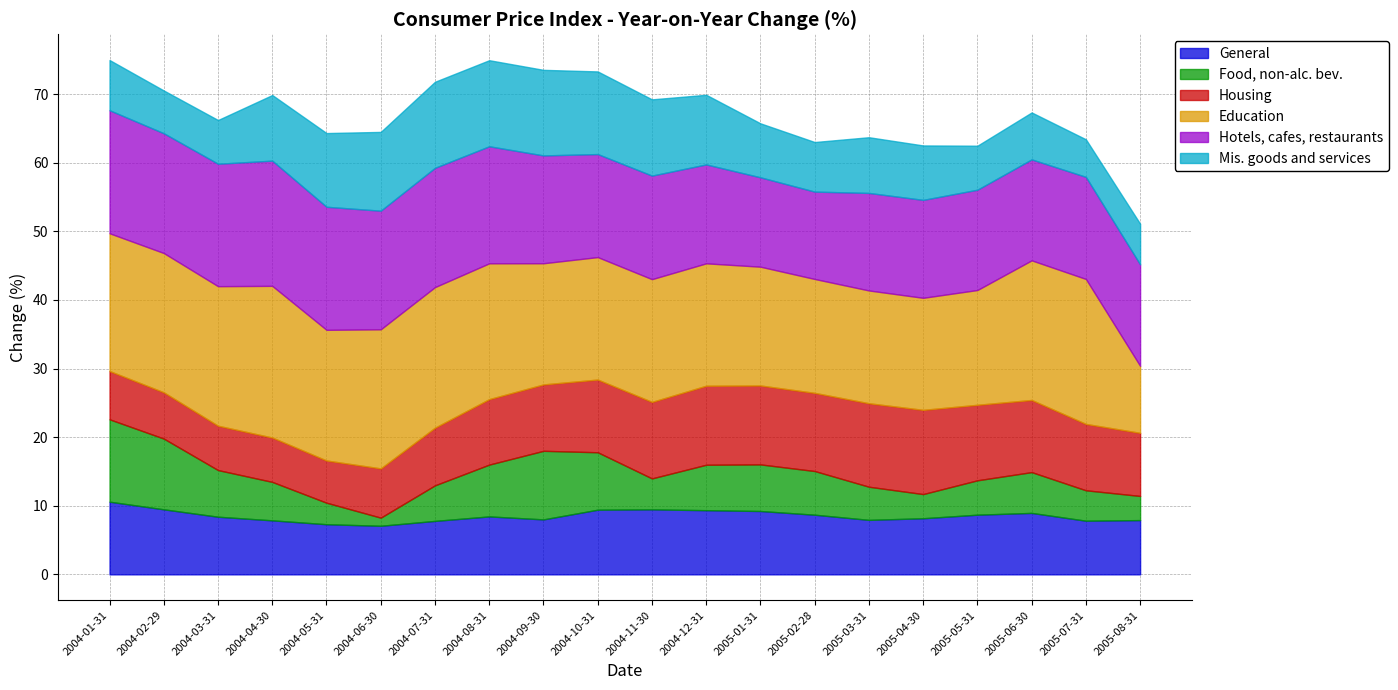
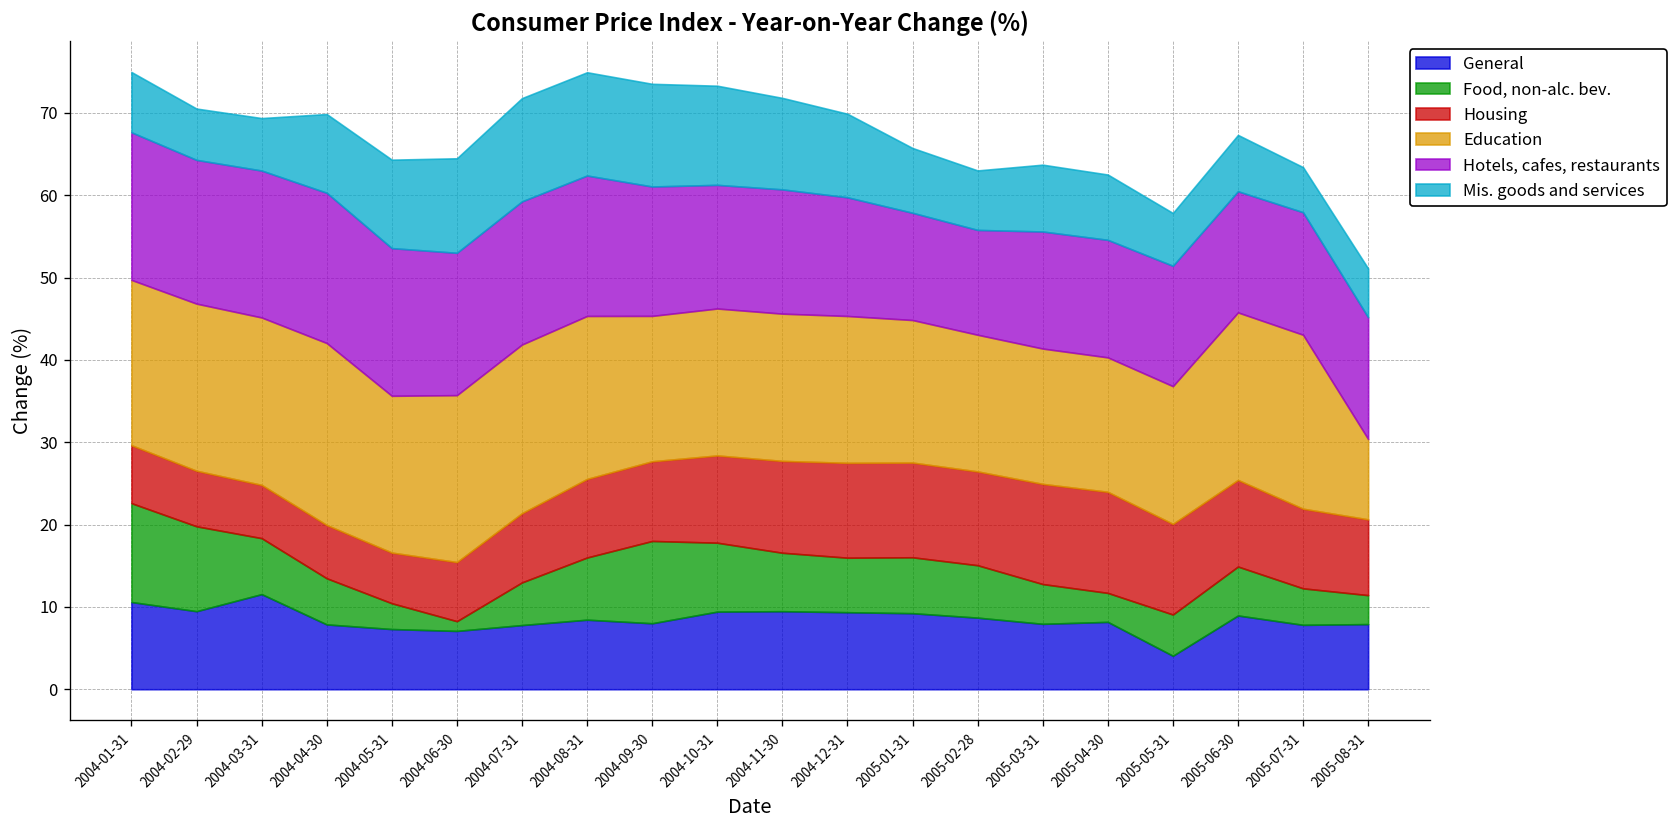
  {
    "General": {
      "2004-01-31": 11,
      "2004-02-29": 9,
-     "2004-03-31": 8,
+     "2004-03-31": 12,
      "2004-04-30": 8,
      "2004-05-31": 7,
      "2004-06-30": 7,
      "2004-07-31": 8,
      "2004-08-31": 8,
      "2004-09-30": 8,
      "2004-10-31": 9,
      "2004-11-30": 9,
      "2004-12-31": 9,
      "2005-01-31": 9,
      "2005-02-28": 9,
      "2005-03-31": 8,
      "2005-04-30": 8,
-     "2005-05-31": 9,
+     "2005-05-31": 4,
      "2005-06-30": 9,
      "2005-07-31": 8,
      "2005-08-31": 8
    },
    "Food, non-alc. bev.": {
      "2004-01-31": 12,
      "2004-02-29": 10,
      "2004-03-31": 7,
      "2004-04-30": 6,
      "2004-05-31": 3,
      "2004-06-30": 1,
      "2004-07-31": 5,
      "2004-08-31": 8,
      "2004-09-30": 10,
      "2004-10-31": 8,
-     "2004-11-30": 5,
+     "2004-11-30": 7,
      "2004-12-31": 7,
      "2005-01-31": 7,
      "2005-02-28": 6,
      "2005-03-31": 5,
      "2005-04-30": 4,
      "2005-05-31": 5,
      "2005-06-30": 6,
      "2005-07-31": 4,
      "2005-08-31": 4
    },
    "Housing": {
      "2004-01-31": 7,
      "2004-02-29": 7,
      "2004-03-31": 6,
      "2004-04-30": 6,
      "2004-05-31": 6,
      "2004-06-30": 7,
      "2004-07-31": 8,
      "2004-08-31": 10,
      "2004-09-30": 10,
      "2004-10-31": 11,
      "2004-11-30": 11,
      "2004-12-31": 12,
      "2005-01-31": 12,
      "2005-02-28": 11,
      "2005-03-31": 12,
      "2005-04-30": 12,
      "2005-05-31": 11,
      "2005-06-30": 11,
      "2005-07-31": 10,
      "2005-08-31": 9
    },
    "Education": {
      "2004-01-31": 20,
      "2004-02-29": 20,
      "2004-03-31": 20,
      "2004-04-30": 22,
      "2004-05-31": 19,
      "2004-06-30": 20,
      "2004-07-31": 20,
      "2004-08-31": 20,
      "2004-09-30": 18,
      "2004-10-31": 18,
      "2004-11-30": 18,
      "2004-12-31": 18,
      "2005-01-31": 17,
      "2005-02-28": 17,
      "2005-03-31": 16,
      "2005-04-30": 16,
      "2005-05-31": 17,
      "2005-06-30": 20,
      "2005-07-31": 21,
      "2005-08-31": 10
    },
    "Hotels, cafes, restaurants": {
      "2004-01-31": 18,
      "2004-02-29": 17,
      "2004-03-31": 18,
      "2004-04-30": 18,
      "2004-05-31": 18,
      "2004-06-30": 17,
      "2004-07-31": 17,
      "2004-08-31": 17,
      "2004-09-30": 16,
      "2004-10-31": 15,
      "2004-11-30": 15,
      "2004-12-31": 14,
      "2005-01-31": 13,
      "2005-02-28": 13,
      "2005-03-31": 14,
      "2005-04-30": 14,
      "2005-05-31": 15,
      "2005-06-30": 15,
      "2005-07-31": 15,
      "2005-08-31": 15
    },
    "Mis. goods and services": {
      "2004-01-31": 7,
      "2004-02-29": 6,
      "2004-03-31": 6,
      "2004-04-30": 10,
      "2004-05-31": 11,
      "2004-06-30": 11,
      "2004-07-31": 13,
      "2004-08-31": 13,
      "2004-09-30": 12,
      "2004-10-31": 12,
      "2004-11-30": 11,
      "2004-12-31": 10,
      "2005-01-31": 8,
      "2005-02-28": 7,
      "2005-03-31": 8,
      "2005-04-30": 8,
      "2005-05-31": 6,
      "2005-06-30": 7,
      "2005-07-31": 5,
      "2005-08-31": 6
    }
  }
